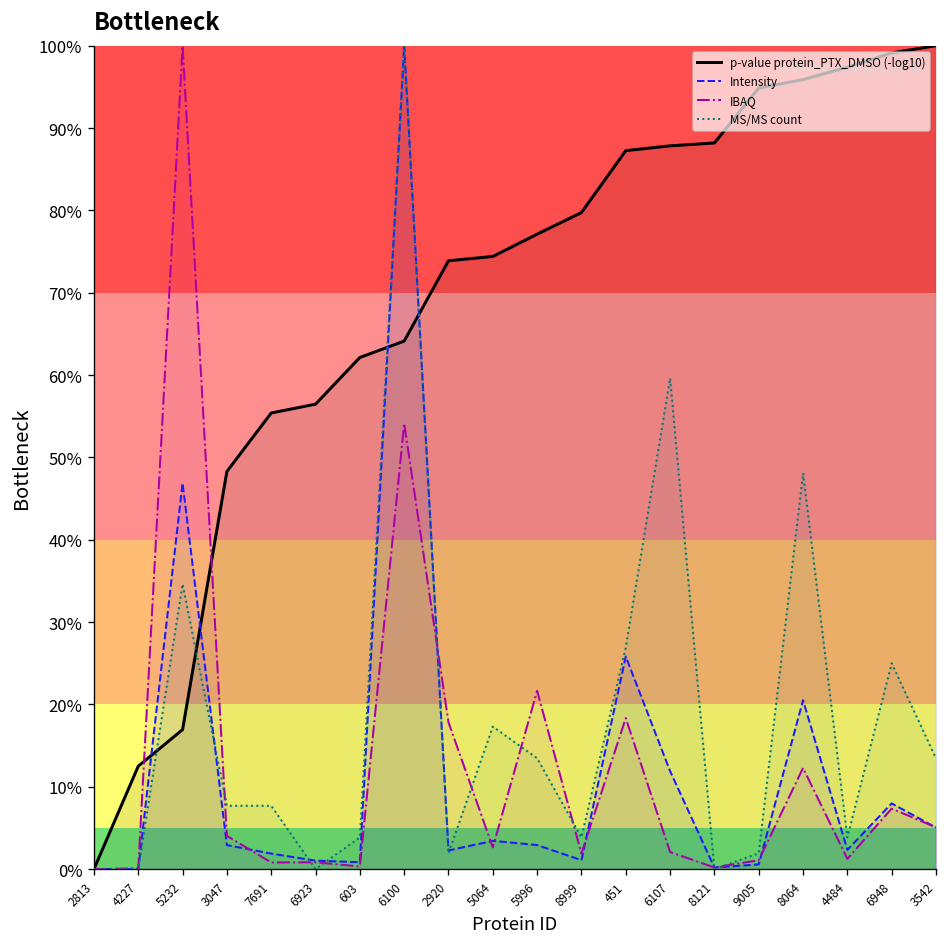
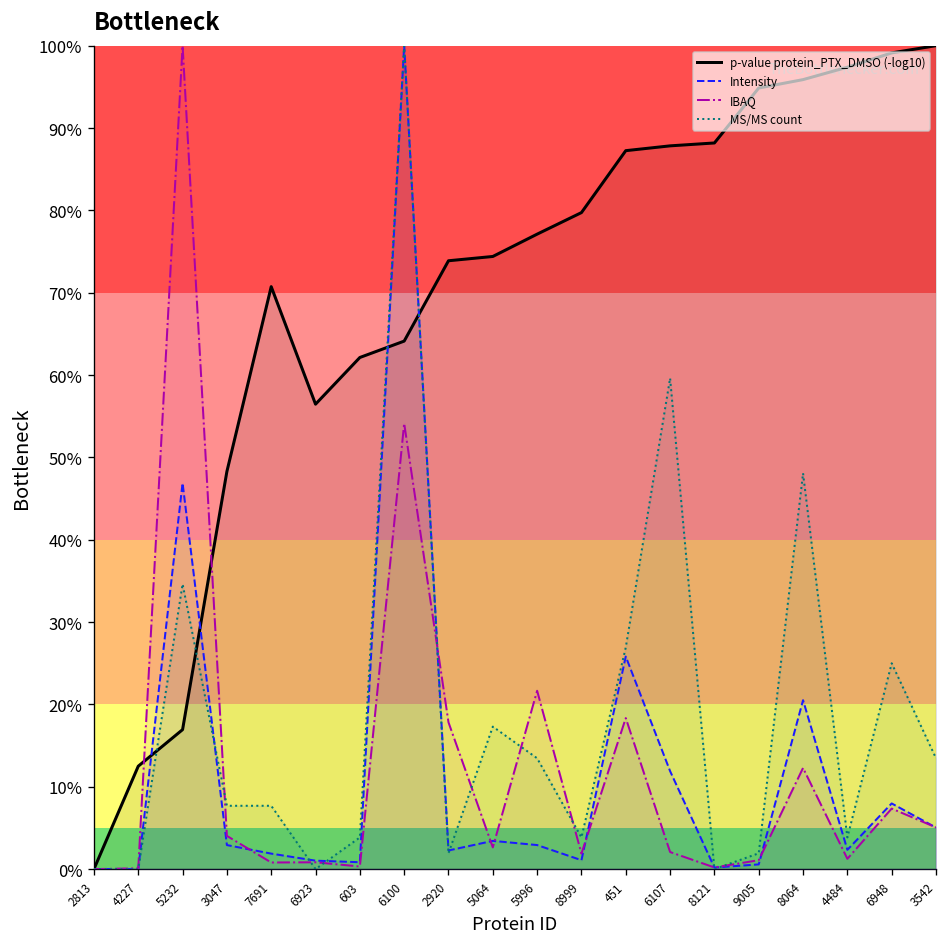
  {
    "p-value protein_PTX_DMSO (-log10)": {
      "4227": "12%",
      "5232": "17%",
      "3047": "48%",
-     "7691": "55%",
+     "7691": "71%",
      "6923": "56%",
      "603": "62%",
      "6100": "64%",
      "2920": "74%",
      "5064": "74%",
      "5996": "77%",
      "8999": "80%",
      "451": "87%",
      "6107": "88%",
      "8121": "88%",
      "3542": "100%"
    },
    "Intensity": {
      "5232": "47%",
      "3047": "3%",
      "7691": "2%",
      "603": "1%",
      "5064": "3%",
      "5996": "3%",
      "8999": "1%",
      "451": "26%",
      "6107": "12%",
      "9005": "1%",
      "8064": "21%",
      "4484": "2%",
      "6948": "8%"
    },
    "IBAQ": {
      "5232": "100%",
      "3047": "4%",
      "7691": "1%",
      "603": "0%",
      "6100": "54%",
      "2920": "18%",
      "5064": "3%",
      "5996": "22%",
      "8999": "2%",
      "451": "18%",
      "6107": "2%",
      "9005": "1%",
      "8064": "12%",
      "4484": "1%",
      "6948": "7%"
    },
    "MS/MS count": {
      "5232": "35%",
      "3047": "8%",
      "7691": "8%",
      "6923": "0%",
      "603": "4%",
      "5064": "17%",
      "5996": "13%",
      "8999": "4%",
      "451": "27%",
      "6107": "60%",
      "9005": "2%",
      "8064": "48%",
      "4484": "4%",
      "6948": "25%",
      "3542": "13%"
    }
  }
